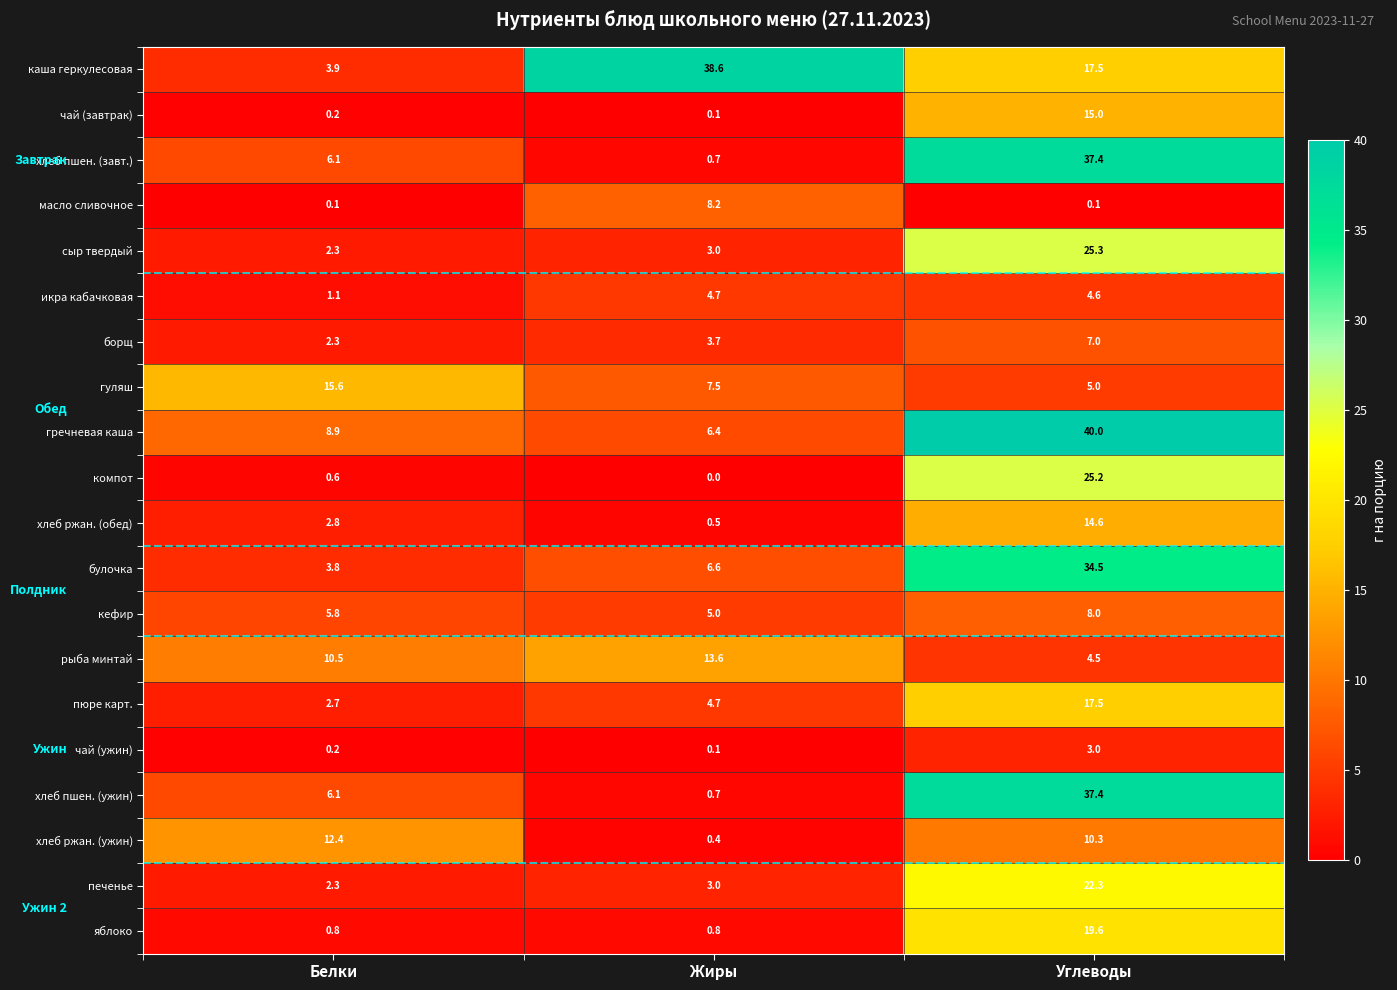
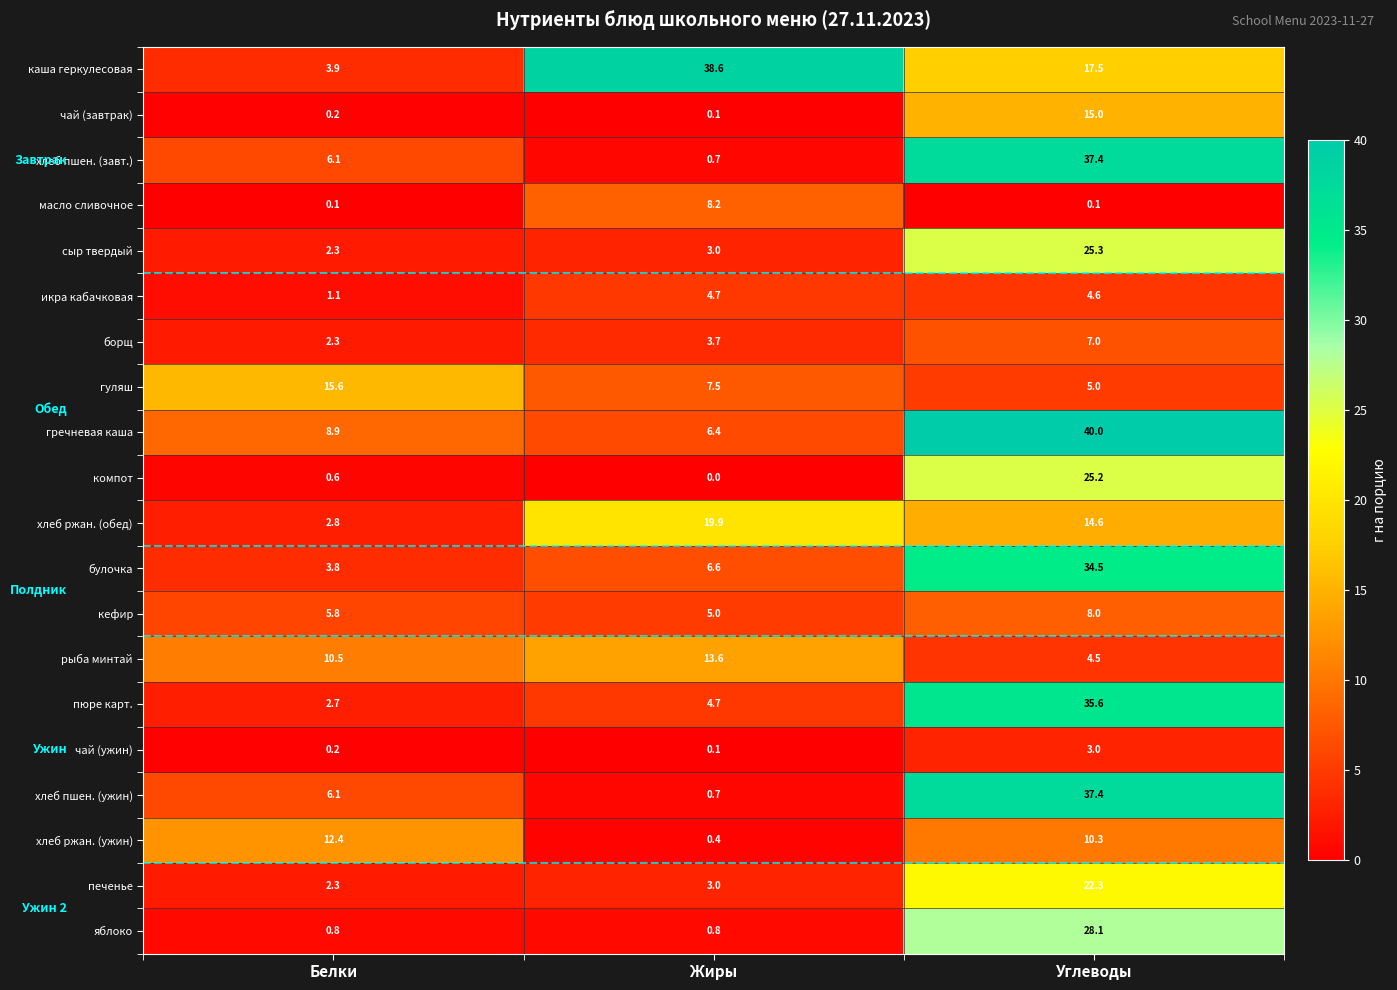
  {
    "каша геркулесовая": {
      "Белки": 3.9,
      "Жиры": 38.6,
      "Углеводы": 17.5
    },
    "чай (завтрак)": {
      "Белки": 0.2,
      "Жиры": 0.1,
      "Углеводы": 15.0
    },
    "хлеб пшен. (завт.)": {
      "Белки": 6.1,
      "Жиры": 0.7,
      "Углеводы": 37.4
    },
    "масло сливочное": {
      "Белки": 0.1,
      "Жиры": 8.2,
      "Углеводы": 0.1
    },
    "сыр твердый": {
      "Белки": 2.3,
      "Жиры": 3.0,
      "Углеводы": 25.3
    },
    "икра кабачковая": {
      "Белки": 1.1,
      "Жиры": 4.7,
      "Углеводы": 4.6
    },
    "борщ": {
      "Белки": 2.3,
      "Жиры": 3.7,
      "Углеводы": 7.0
    },
    "гуляш": {
      "Белки": 15.6,
      "Жиры": 7.5,
      "Углеводы": 5.0
    },
    "гречневая каша": {
      "Белки": 8.9,
      "Жиры": 6.4,
      "Углеводы": 40.0
    },
    "компот": {
      "Белки": 0.6,
      "Жиры": 0.0,
      "Углеводы": 25.2
    },
    "хлеб ржан. (обед)": {
      "Белки": 2.8,
-     "Жиры": 0.5,
+     "Жиры": 19.9,
      "Углеводы": 14.6
    },
    "булочка": {
      "Белки": 3.8,
      "Жиры": 6.6,
      "Углеводы": 34.5
    },
    "кефир": {
      "Белки": 5.8,
      "Жиры": 5.0,
      "Углеводы": 8.0
    },
    "рыба минтай": {
      "Белки": 10.5,
      "Жиры": 13.6,
      "Углеводы": 4.5
    },
    "пюре карт.": {
      "Белки": 2.7,
      "Жиры": 4.7,
-     "Углеводы": 17.5
+     "Углеводы": 35.6
    },
    "чай (ужин)": {
      "Белки": 0.2,
      "Жиры": 0.1,
      "Углеводы": 3.0
    },
    "хлеб пшен. (ужин)": {
      "Белки": 6.1,
      "Жиры": 0.7,
      "Углеводы": 37.4
    },
    "хлеб ржан. (ужин)": {
      "Белки": 12.4,
      "Жиры": 0.4,
      "Углеводы": 10.3
    },
    "печенье": {
      "Белки": 2.3,
      "Жиры": 3.0,
      "Углеводы": 22.3
    },
    "яблоко": {
      "Белки": 0.8,
      "Жиры": 0.8,
-     "Углеводы": 19.6
+     "Углеводы": 28.1
    }
  }
